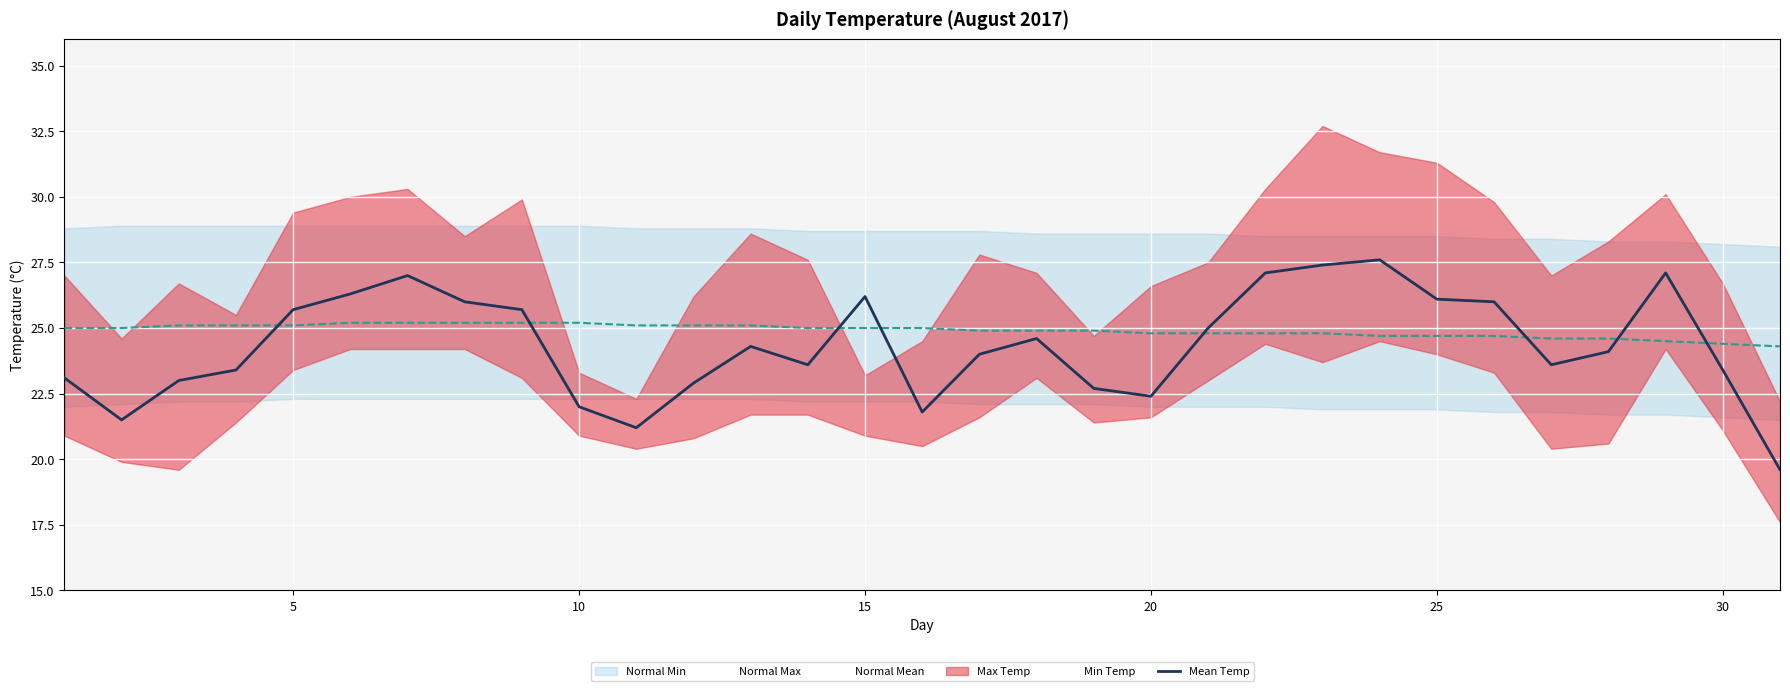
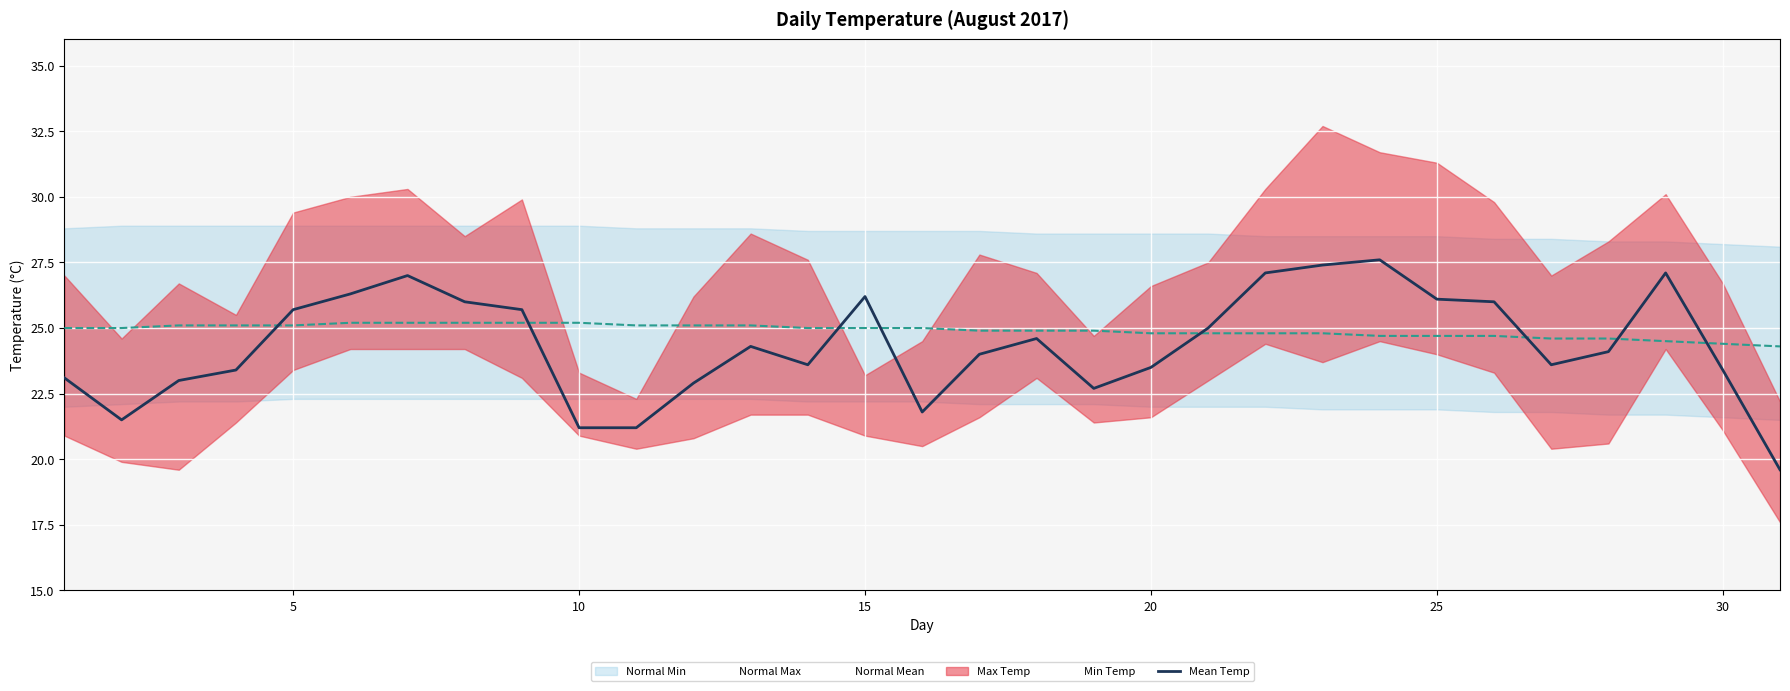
  {
    "Mean Temp": {
      "5": 25.7,
-     "10": 22.0,
+     "10": 21.2,
      "15": 26.2,
-     "20": 22.4,
+     "20": 23.5,
      "25": 26.1,
      "30": 23.4
    }
  }
